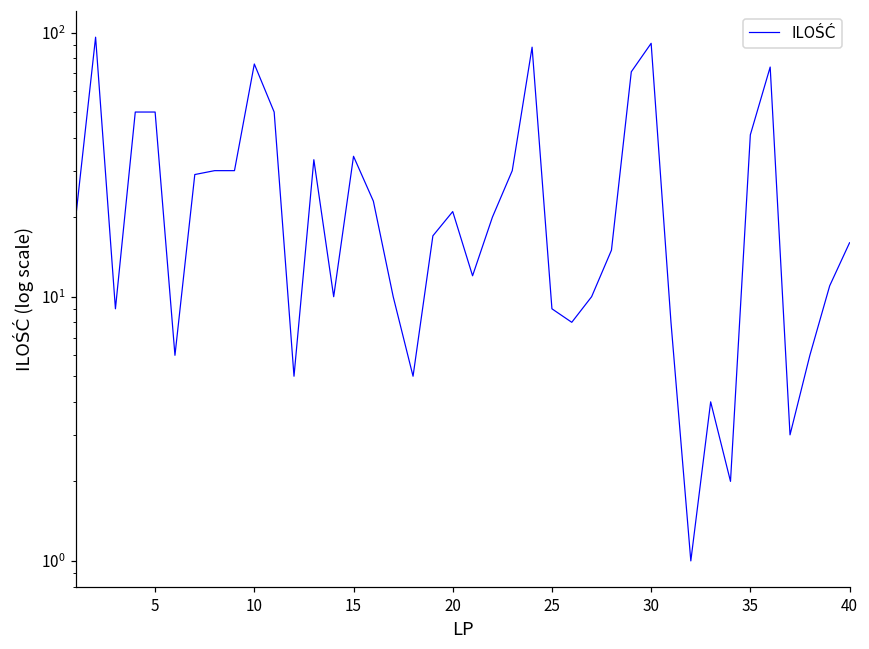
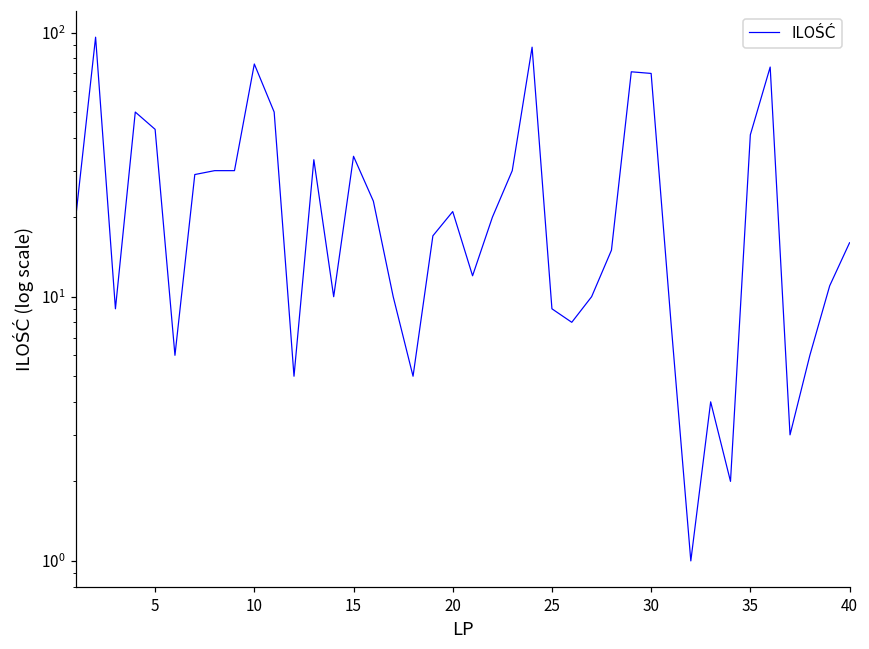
  {
-   "5": 50,
+   "5": 43,
    "10": 76,
    "15": 34,
    "20": 21,
    "25": 9,
-   "30": 91,
+   "30": 70,
    "35": 41,
    "40": 16
  }
